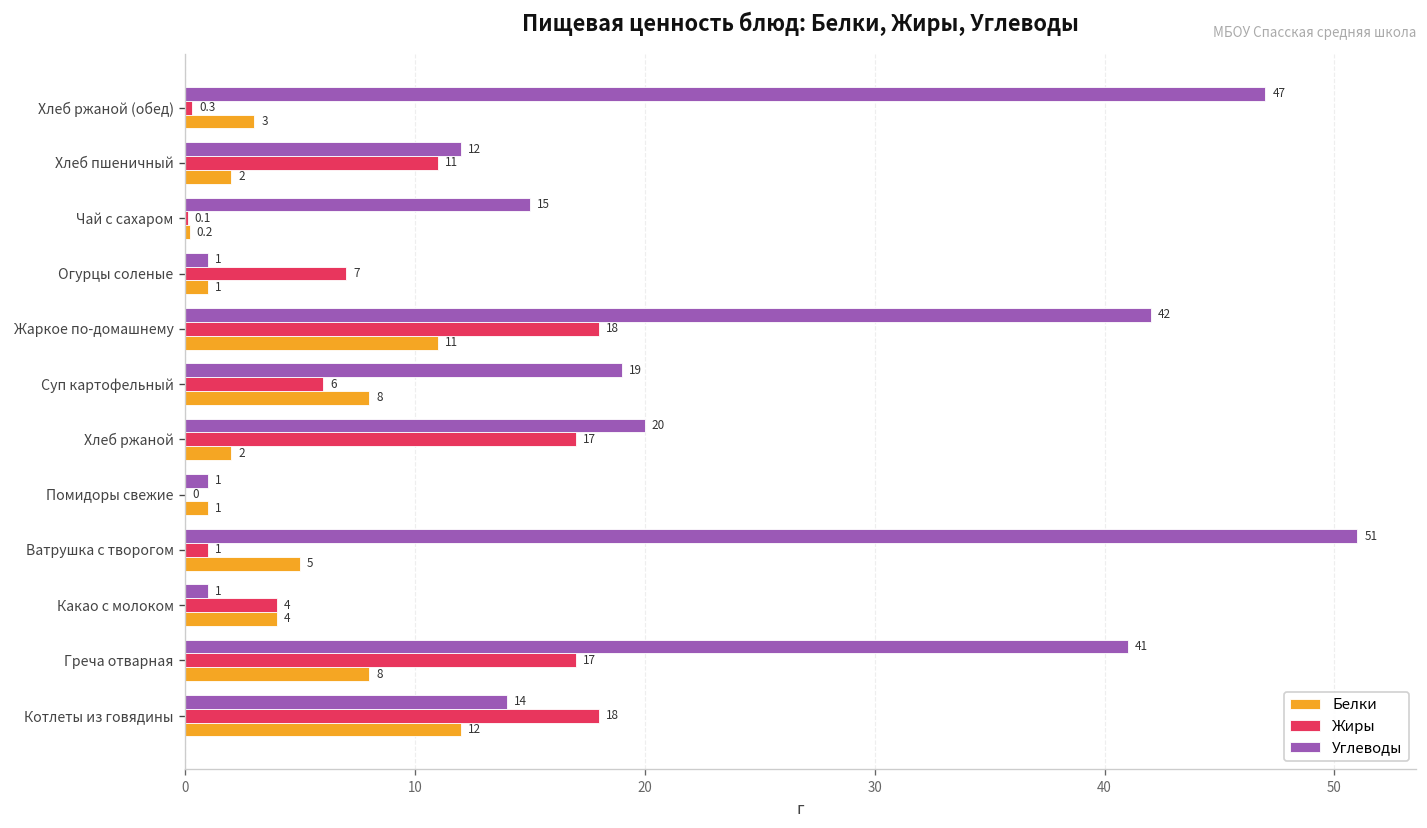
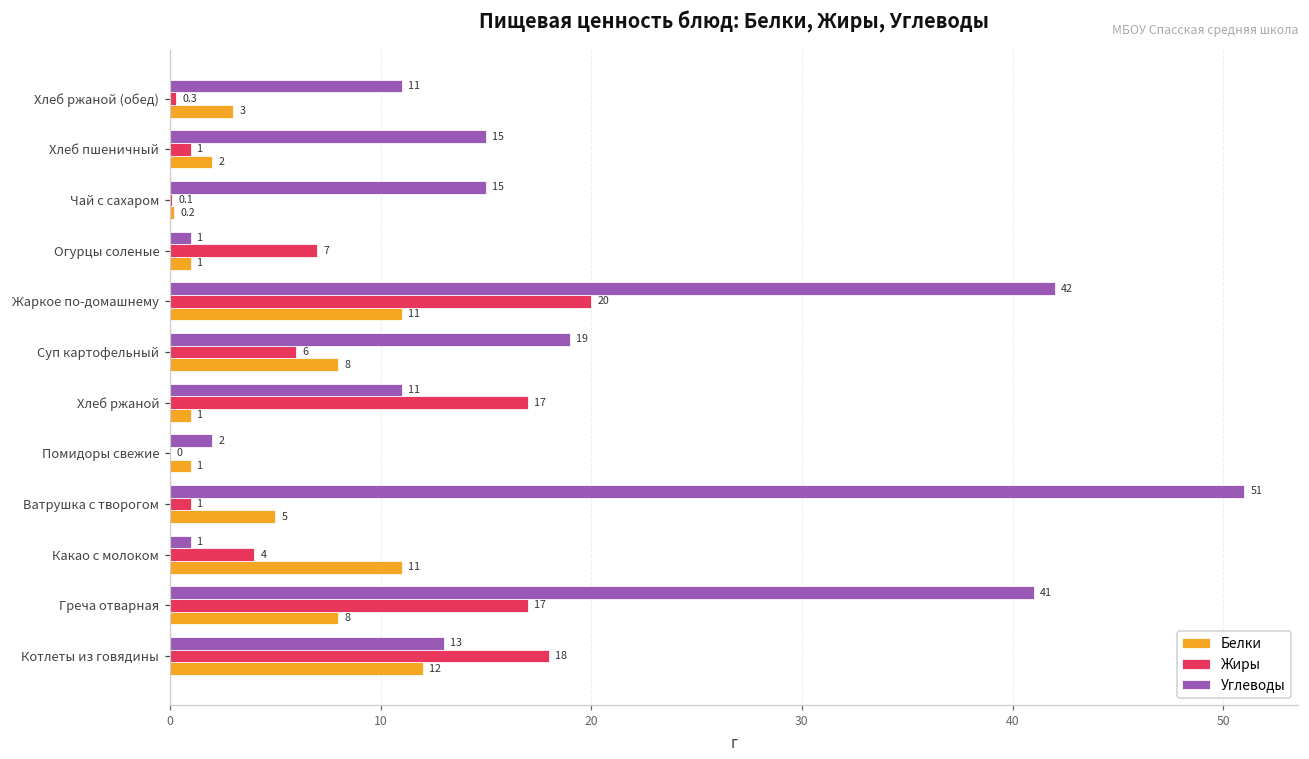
  {
    "Белки": {
      "Хлеб ржаной (обед)": 3,
      "Хлеб пшеничный": 2,
      "Чай с сахаром": 0.2,
      "Огурцы соленые": 1,
      "Жаркое по-домашнему": 11,
      "Суп картофельный": 8,
-     "Хлеб ржаной": 2,
+     "Хлеб ржаной": 1,
      "Помидоры свежие": 1,
      "Ватрушка с творогом": 5,
-     "Какао с молоком": 4,
+     "Какао с молоком": 11,
      "Греча отварная": 8,
      "Котлеты из говядины": 12
    },
    "Жиры": {
      "Хлеб ржаной (обед)": 0.3,
-     "Хлеб пшеничный": 11,
+     "Хлеб пшеничный": 1,
      "Чай с сахаром": 0.1,
      "Огурцы соленые": 7,
-     "Жаркое по-домашнему": 18,
+     "Жаркое по-домашнему": 20,
      "Суп картофельный": 6,
      "Хлеб ржаной": 17,
      "Помидоры свежие": 0,
      "Ватрушка с творогом": 1,
      "Какао с молоком": 4,
      "Греча отварная": 17,
      "Котлеты из говядины": 18
    },
    "Углеводы": {
-     "Хлеб ржаной (обед)": 47,
-     "Хлеб пшеничный": 12,
+     "Хлеб ржаной (обед)": 11,
+     "Хлеб пшеничный": 15,
      "Чай с сахаром": 15,
      "Огурцы соленые": 1,
      "Жаркое по-домашнему": 42,
      "Суп картофельный": 19,
-     "Хлеб ржаной": 20,
-     "Помидоры свежие": 1,
+     "Хлеб ржаной": 11,
+     "Помидоры свежие": 2,
      "Ватрушка с творогом": 51,
      "Какао с молоком": 1,
      "Греча отварная": 41,
-     "Котлеты из говядины": 14
+     "Котлеты из говядины": 13
    }
  }
